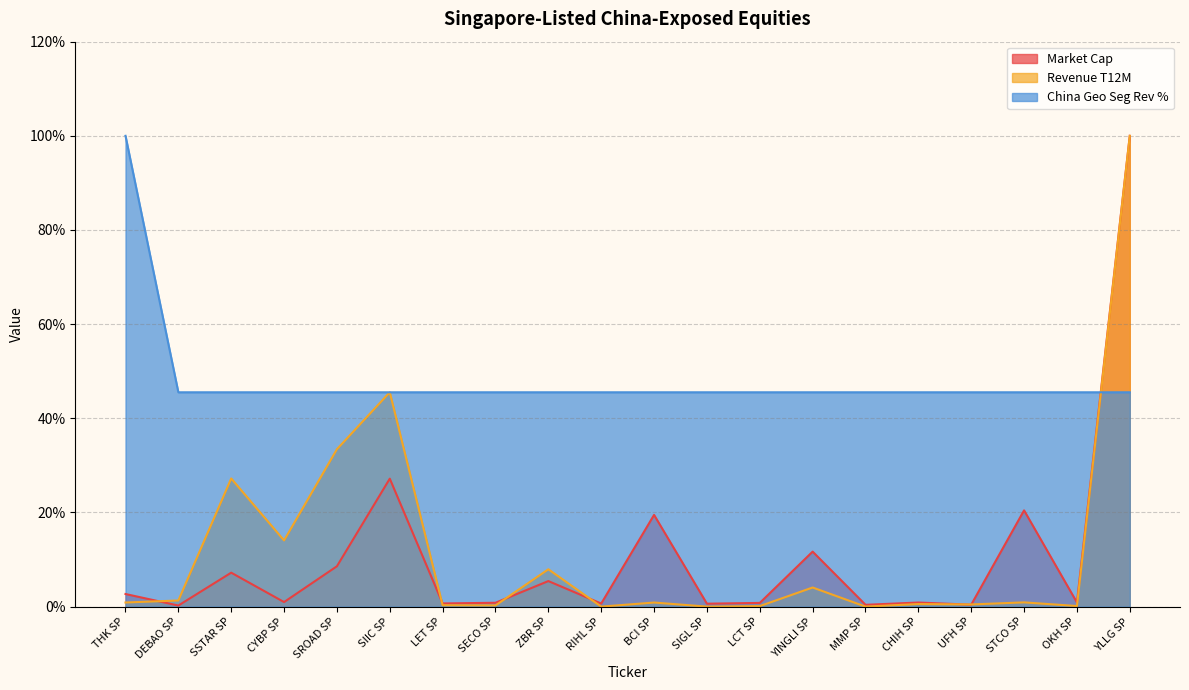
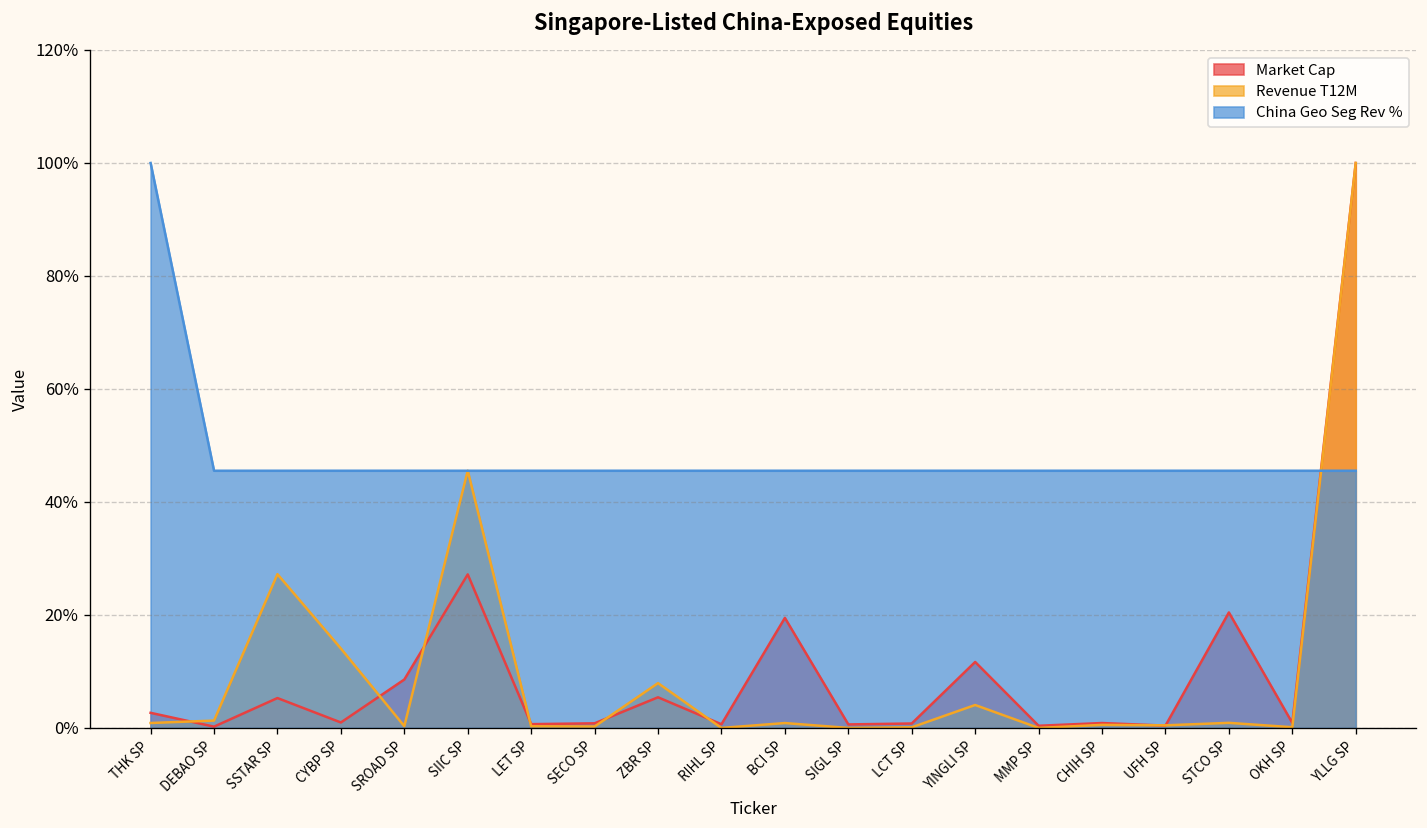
  {
    "Market Cap": {
      "THK SP": "3%",
      "DEBAO SP": "0%",
-     "SSTAR SP": "7%",
+     "SSTAR SP": "5%",
      "CYBP SP": "1%",
      "SROAD SP": "9%",
      "SIIC SP": "27%",
      "SECO SP": "1%",
      "ZBR SP": "5%",
      "RIHL SP": "1%",
      "BCI SP": "19%",
      "SIGL SP": "1%",
      "LCT SP": "1%",
      "YINGLI SP": "12%",
      "STCO SP": "20%",
      "OKH SP": "1%"
    },
    "Revenue T12M": {
      "THK SP": "1%",
      "DEBAO SP": "1%",
      "SSTAR SP": "27%",
      "CYBP SP": "14%",
-     "SROAD SP": "33%",
+     "SROAD SP": "0%",
      "SECO SP": "0%",
      "ZBR SP": "8%",
      "RIHL SP": "0%",
      "BCI SP": "1%",
      "SIGL SP": "0%",
      "LCT SP": "0%",
      "YINGLI SP": "4%",
      "STCO SP": "1%",
      "OKH SP": "0%"
    },
    "China Geo Seg Rev %": {
      "THK SP": "100%",
      "DEBAO SP": "46%",
      "SSTAR SP": "46%",
      "CYBP SP": "46%",
      "SROAD SP": "46%",
      "LET SP": "46%",
      "SECO SP": "46%",
      "ZBR SP": "46%",
      "RIHL SP": "46%",
      "BCI SP": "46%",
      "SIGL SP": "46%",
      "LCT SP": "46%",
      "YINGLI SP": "46%",
      "MMP SP": "46%",
      "CHIH SP": "46%",
      "UFH SP": "46%",
      "STCO SP": "46%",
      "OKH SP": "46%",
      "YLLG SP": "46%"
    }
  }
